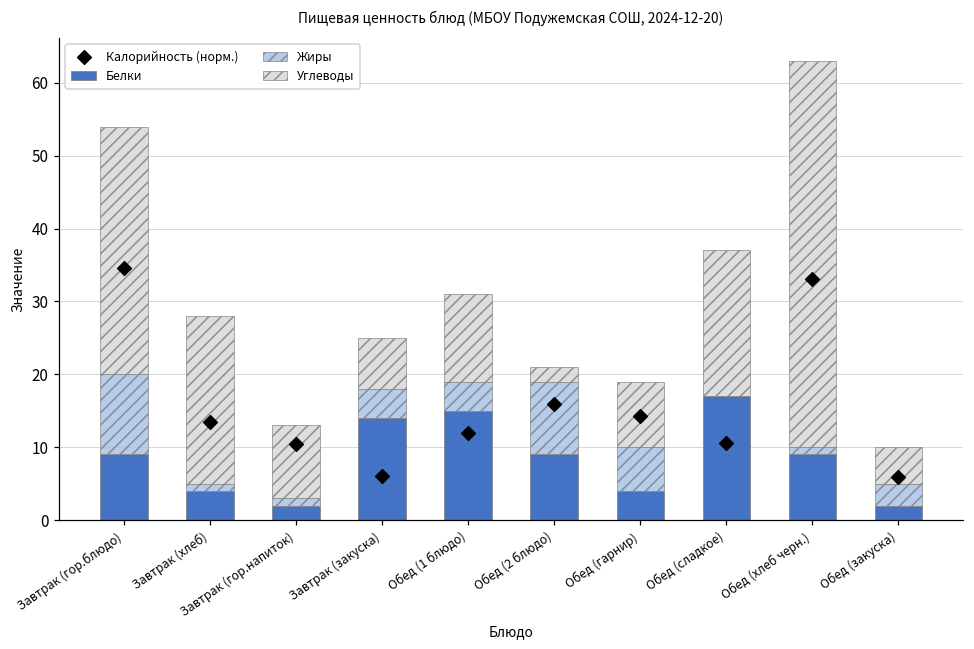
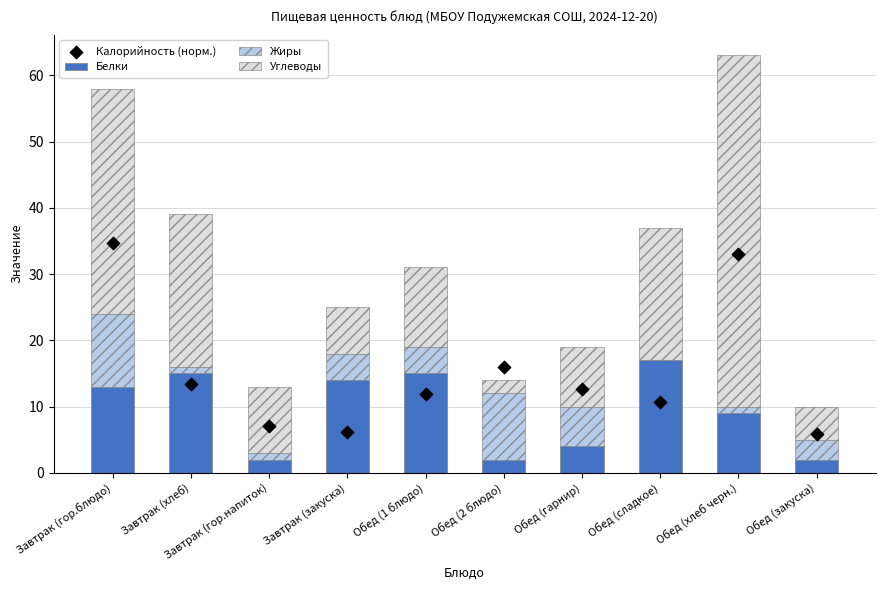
  {
    "Белки": {
-     "Завтрак (гор.блюдо)": 9,
-     "Завтрак (хлеб)": 4,
+     "Завтрак (гор.блюдо)": 13,
+     "Завтрак (хлеб)": 15,
      "Завтрак (гор.напиток)": 2,
      "Завтрак (закуска)": 14,
      "Обед (1 блюдо)": 15,
-     "Обед (2 блюдо)": 9,
+     "Обед (2 блюдо)": 2,
      "Обед (гарнир)": 4,
      "Обед (сладкое)": 17,
      "Обед (хлеб черн.)": 9,
      "Обед (закуска)": 2
    },
    "Калорийность (норм.)": {
-     "Завтрак (гор.напиток)": 10,
-     "Обед (гарнир)": 14
+     "Завтрак (гор.напиток)": 7,
+     "Обед (гарнир)": 13
    }
  }
